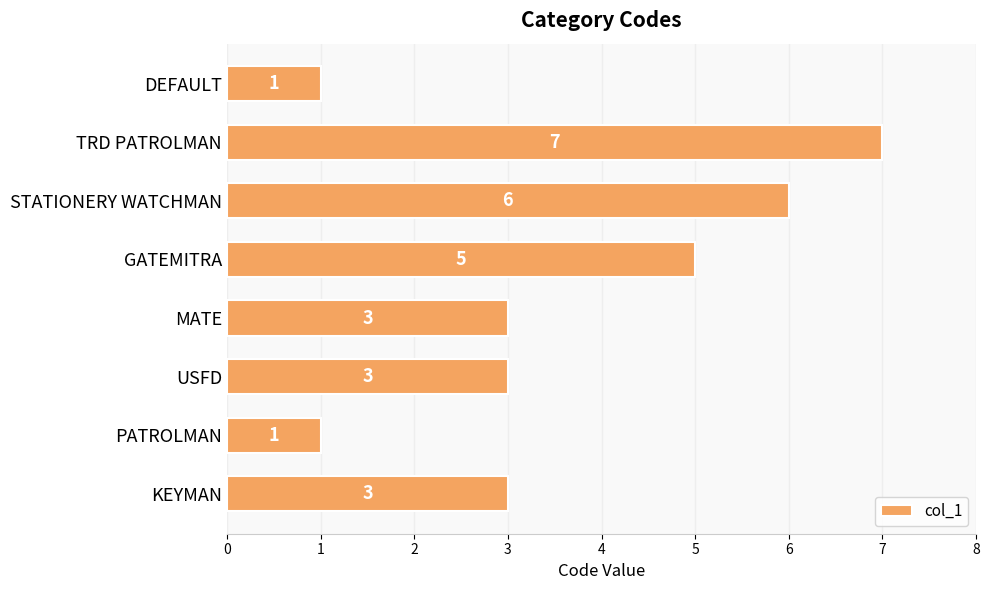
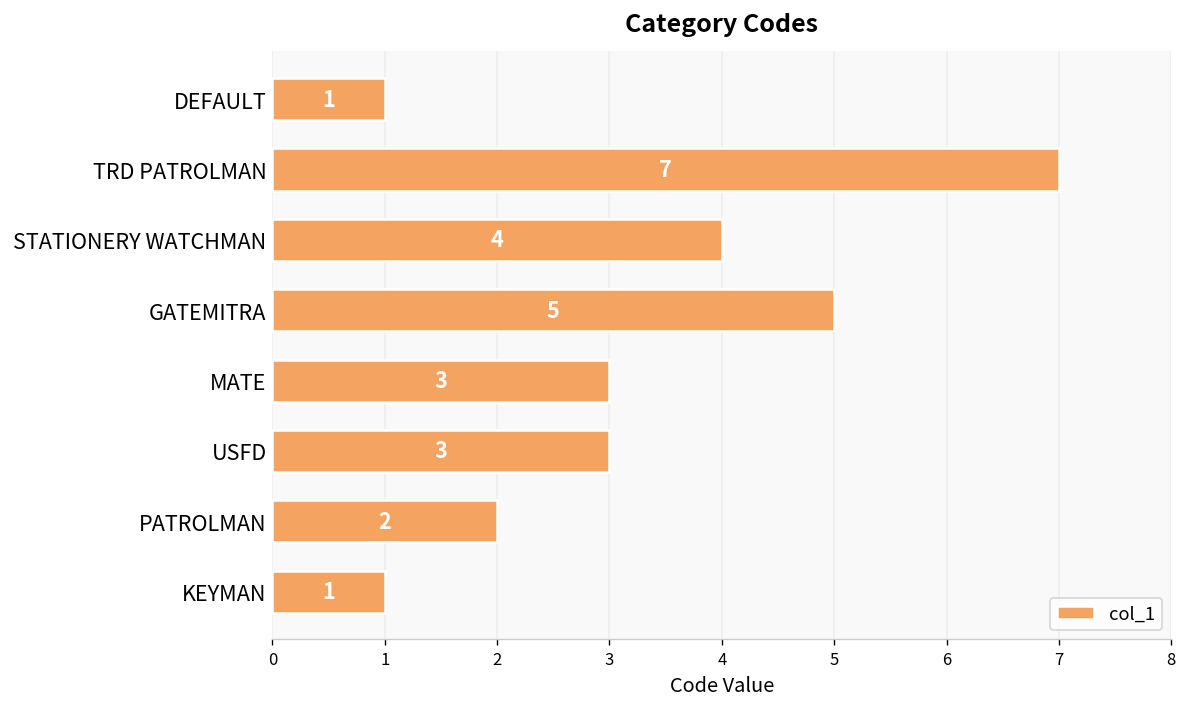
  {
    "DEFAULT": 1,
    "TRD PATROLMAN": 7,
-   "STATIONERY WATCHMAN": 6,
+   "STATIONERY WATCHMAN": 4,
    "GATEMITRA": 5,
    "MATE": 3,
    "USFD": 3,
-   "PATROLMAN": 1,
-   "KEYMAN": 3
+   "PATROLMAN": 2,
+   "KEYMAN": 1
  }
